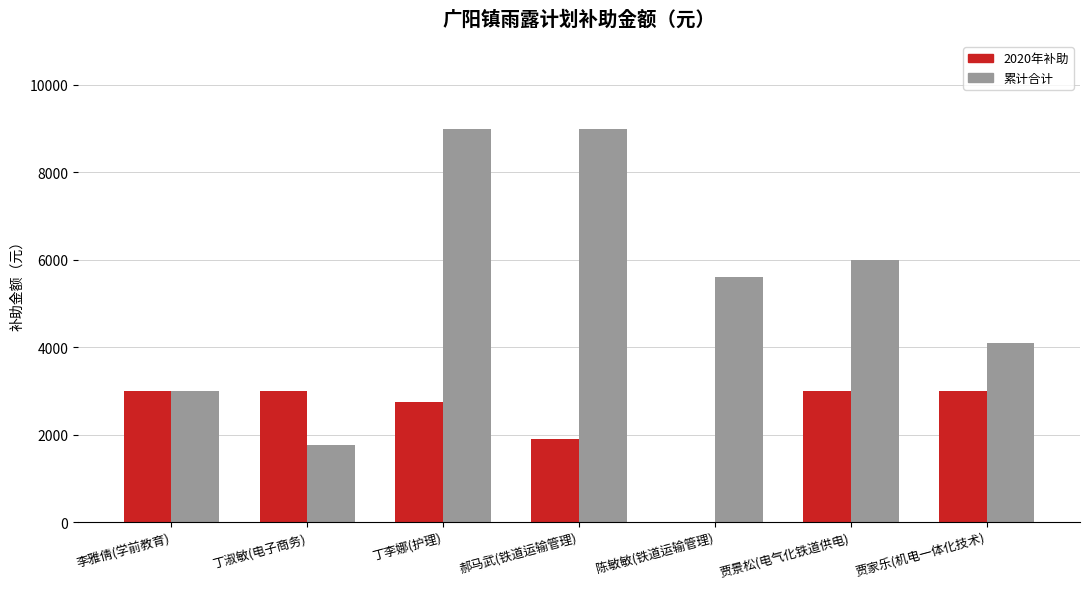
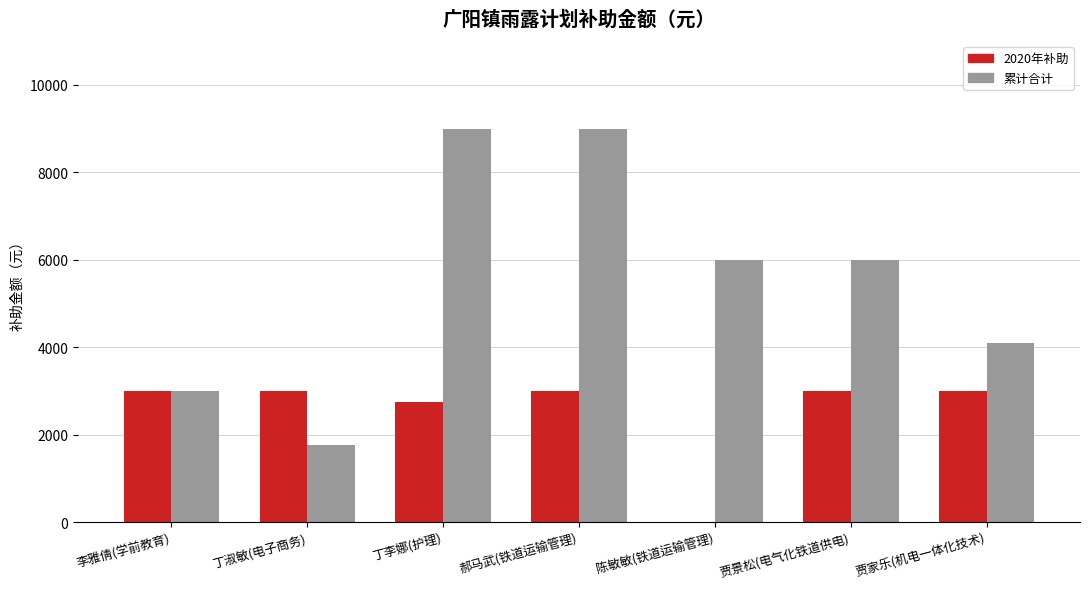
  {
    "2020年补助": {
      "李雅倩(学前教育)": 3000,
      "丁淑敏(电子商务)": 3000,
      "丁李娜(护理)": 2800,
-     "郝马武(铁道运输管理)": 1900,
+     "郝马武(铁道运输管理)": 3000,
      "陈敏敏(铁道运输管理)": 0,
      "贾景松(电气化铁道供电)": 3000,
      "贾家乐(机电一体化技术)": 3000
    },
    "累计合计": {
      "李雅倩(学前教育)": 3000,
      "丁淑敏(电子商务)": 1800,
      "丁李娜(护理)": 9000,
      "郝马武(铁道运输管理)": 9000,
-     "陈敏敏(铁道运输管理)": 5600,
+     "陈敏敏(铁道运输管理)": 6000,
      "贾景松(电气化铁道供电)": 6000,
      "贾家乐(机电一体化技术)": 4100
    }
  }
